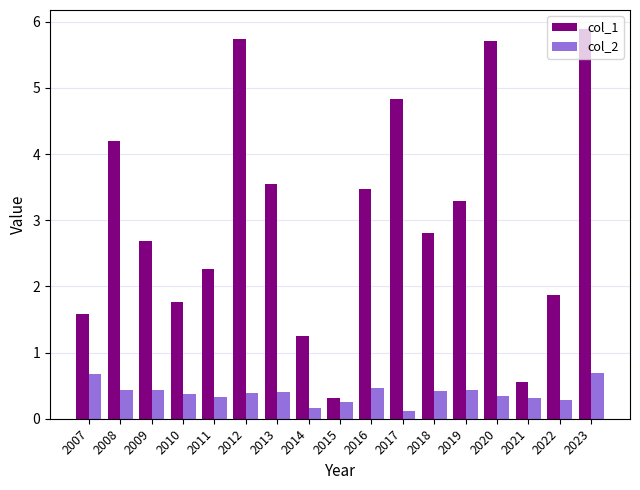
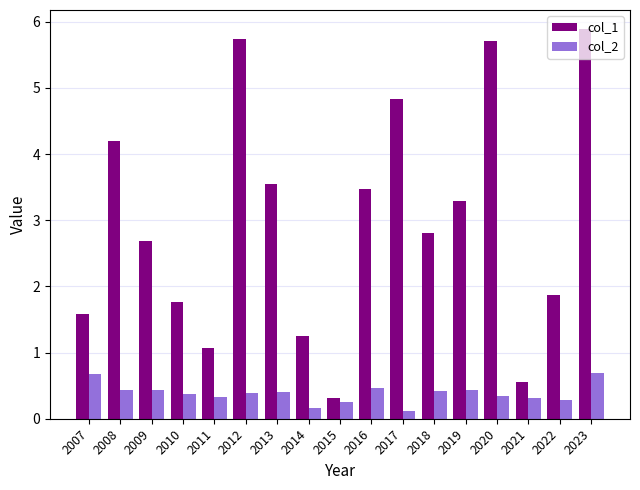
  {
    "col_1": {
      "2007": 1.6,
      "2008": 4.2,
      "2009": 2.7,
      "2010": 1.8,
-     "2011": 2.3,
+     "2011": 1.1,
      "2012": 5.7,
      "2013": 3.5,
      "2014": 1.2,
      "2015": 0.3,
      "2016": 3.5,
      "2017": 4.8,
      "2018": 2.8,
      "2019": 3.3,
      "2020": 5.7,
      "2021": 0.6,
      "2022": 1.9
    },
    "col_2": {
      "2007": 0.7,
      "2008": 0.4,
      "2009": 0.4,
      "2010": 0.4,
      "2011": 0.3,
      "2012": 0.4,
      "2013": 0.4,
      "2014": 0.2,
      "2015": 0.3,
      "2016": 0.5,
      "2017": 0.1,
      "2018": 0.4,
      "2019": 0.4,
      "2020": 0.3,
      "2021": 0.3,
      "2022": 0.3,
      "2023": 0.7
    }
  }
